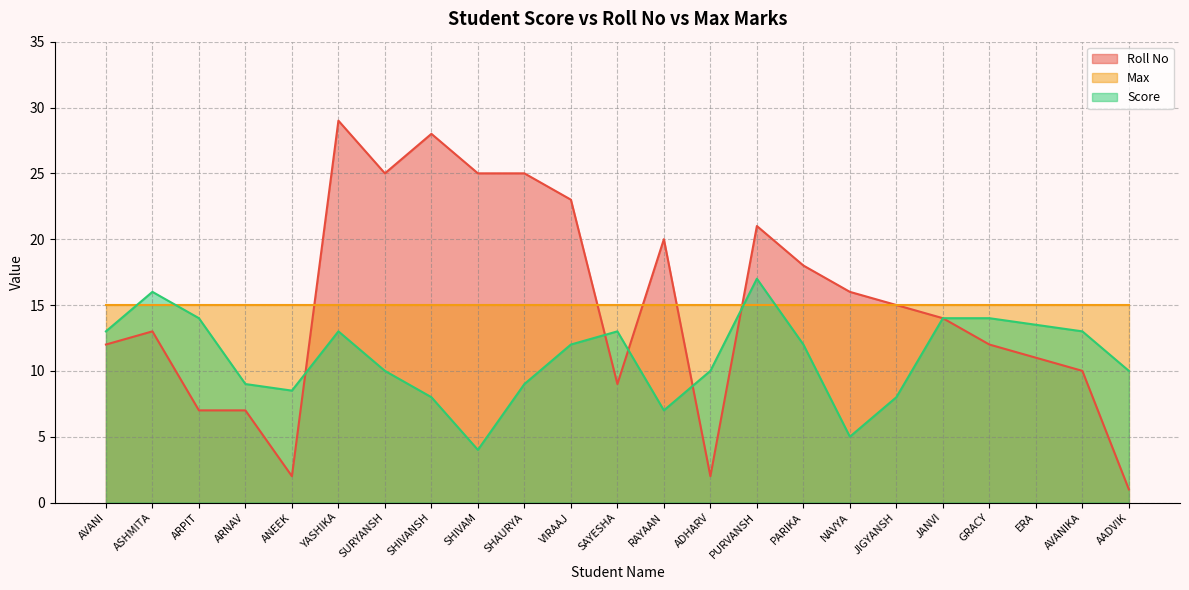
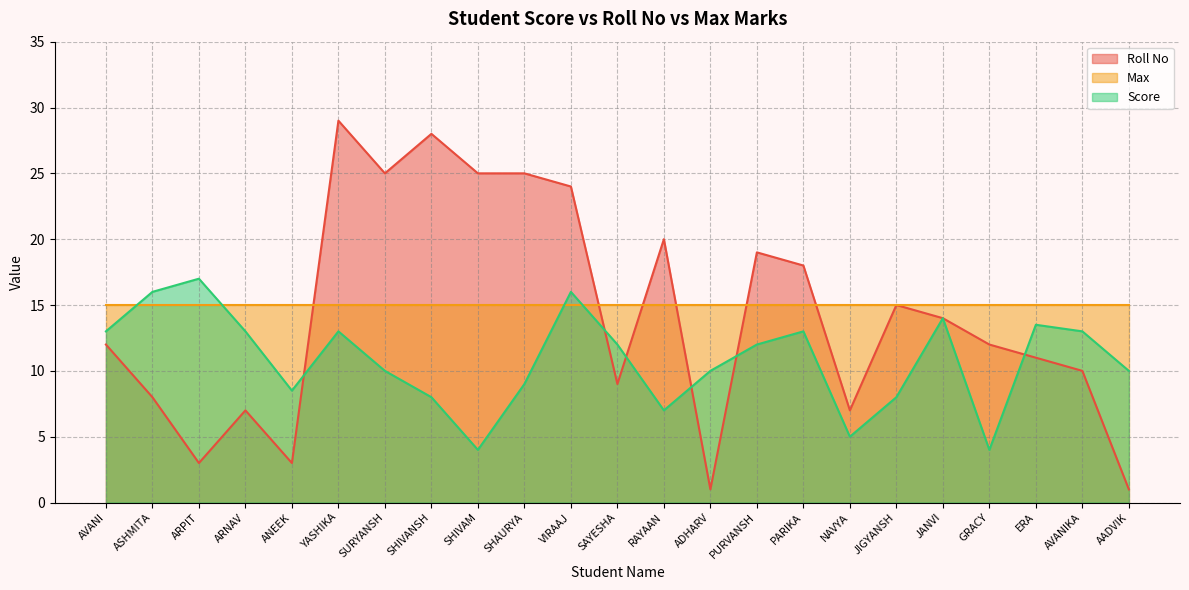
  {
    "Roll No": {
      "AVANI": 12,
-     "ASHMITA": 13,
-     "ARPIT": 7,
+     "ASHMITA": 8,
+     "ARPIT": 3,
      "ARNAV": 7,
-     "ANEEK": 2,
+     "ANEEK": 3,
      "YASHIKA": 29,
      "SURYANSH": 25,
      "SHIVANSH": 28,
      "SHIVAM": 25,
      "SHAURYA": 25,
-     "VIRAAJ": 23,
+     "VIRAAJ": 24,
      "SAYESHA": 9,
      "RAYAAN": 20,
-     "ADHARV": 2,
-     "PURVANSH": 21,
+     "ADHARV": 1,
+     "PURVANSH": 19,
      "PARIKA": 18,
-     "NAVYA": 16,
+     "NAVYA": 7,
      "GRACY": 12,
      "ERA": 11,
      "AVANIKA": 10,
      "AADVIK": 1
    },
    "Max": {
      "AVANI": 15,
      "ASHMITA": 15,
      "ARPIT": 15,
      "ARNAV": 15,
      "ANEEK": 15,
      "YASHIKA": 15,
      "SURYANSH": 15,
      "SHIVANSH": 15,
      "SHIVAM": 15,
      "SHAURYA": 15,
      "VIRAAJ": 15,
      "SAYESHA": 15,
      "RAYAAN": 15,
      "ADHARV": 15,
      "PURVANSH": 15,
      "PARIKA": 15,
      "NAVYA": 15,
      "JANVI": 15,
      "GRACY": 15,
      "ERA": 15,
      "AVANIKA": 15,
      "AADVIK": 15
    },
    "Score": {
      "AVANI": 13,
      "ASHMITA": 16,
-     "ARPIT": 14,
-     "ARNAV": 9,
+     "ARPIT": 17,
+     "ARNAV": 13,
      "ANEEK": 8.5,
      "YASHIKA": 13,
      "SURYANSH": 10,
      "SHIVANSH": 8,
      "SHIVAM": 4,
      "SHAURYA": 9,
-     "VIRAAJ": 12,
-     "SAYESHA": 13,
+     "VIRAAJ": 16,
+     "SAYESHA": 12,
      "RAYAAN": 7,
      "ADHARV": 10,
-     "PURVANSH": 17,
-     "PARIKA": 12,
+     "PURVANSH": 12,
+     "PARIKA": 13,
      "NAVYA": 5,
      "JIGYANSH": 8,
-     "GRACY": 14,
+     "GRACY": 4,
      "ERA": 13.5,
      "AVANIKA": 13,
      "AADVIK": 10
    }
  }
